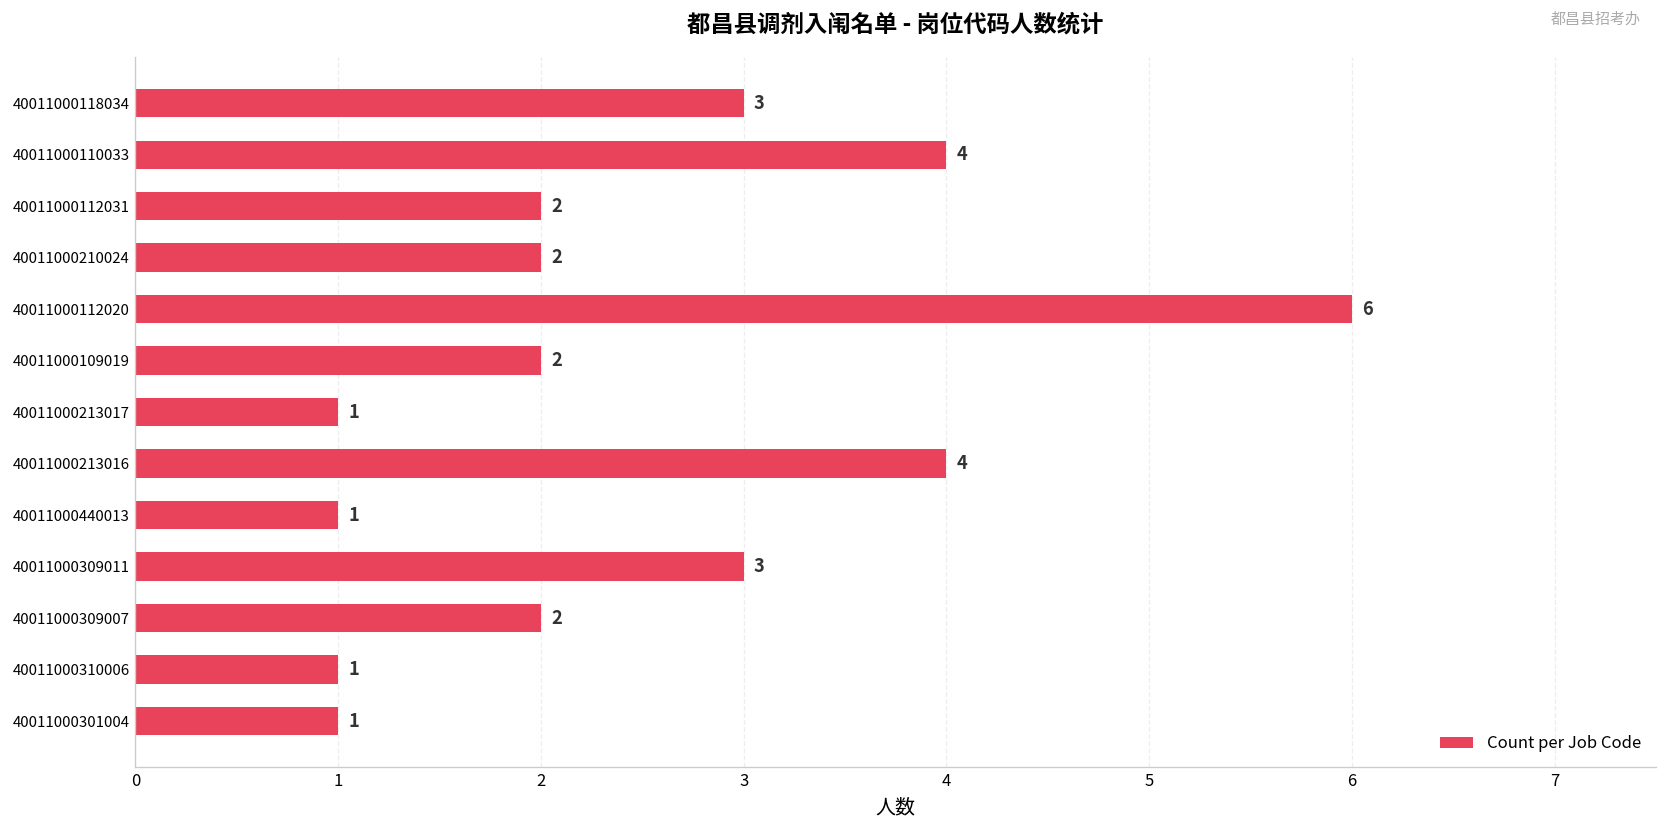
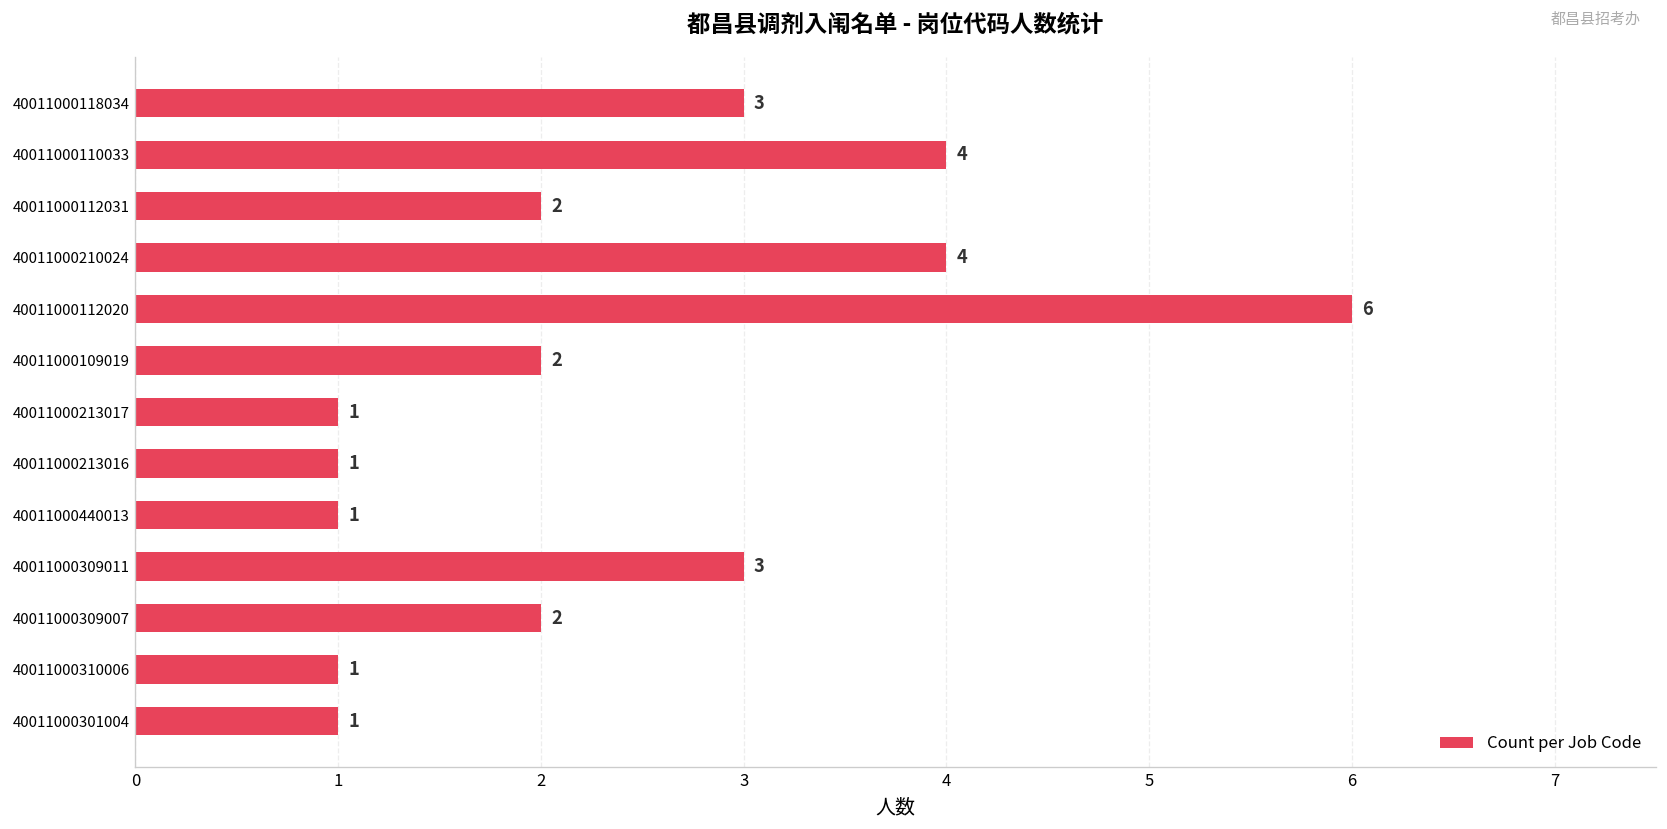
  {
    "40011000118034": 3,
    "40011000110033": 4,
    "40011000112031": 2,
-   "40011000210024": 2,
+   "40011000210024": 4,
    "40011000112020": 6,
    "40011000109019": 2,
    "40011000213017": 1,
-   "40011000213016": 4,
+   "40011000213016": 1,
    "40011000440013": 1,
    "40011000309011": 3,
    "40011000309007": 2,
    "40011000310006": 1,
    "40011000301004": 1
  }
